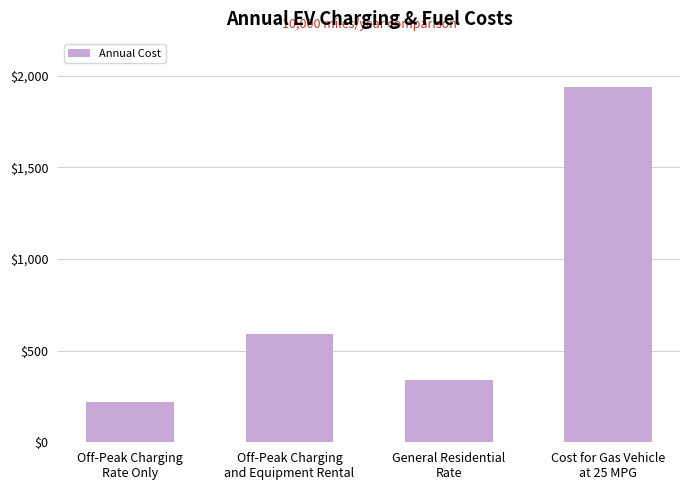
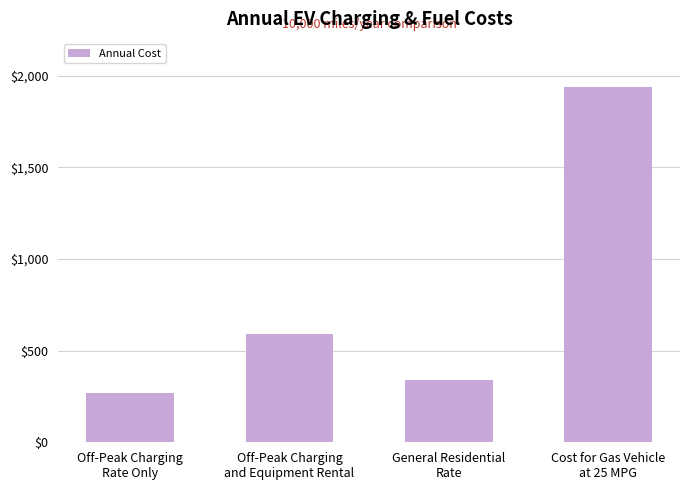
  {
-   "Off-Peak Charging Rate Only": "$220",
+   "Off-Peak Charging Rate Only": "$270",
    "Off-Peak Charging and Equipment Rental": "$590",
    "General Residential Rate": "$340",
    "Cost for Gas Vehicle at 25 MPG": "$1,940"
  }
